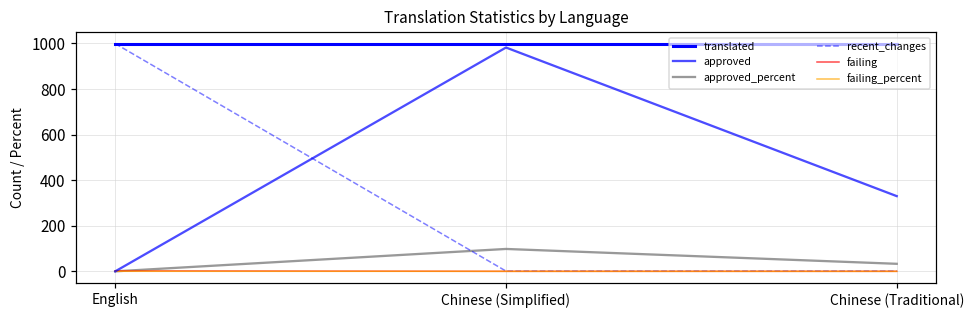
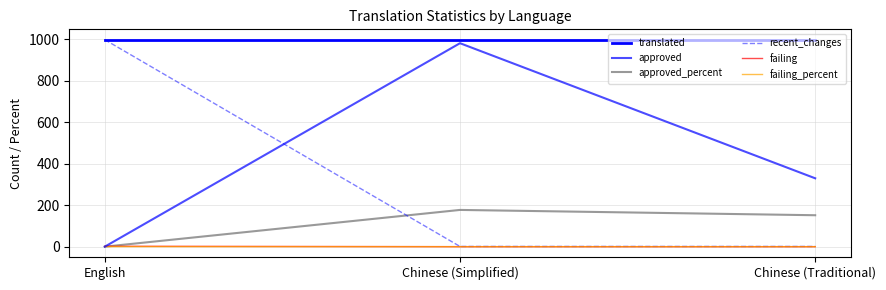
  {
    "approved_percent": {
-     "Chinese (Simplified)": 100,
-     "Chinese (Traditional)": 30
+     "Chinese (Simplified)": 180,
+     "Chinese (Traditional)": 150
    }
  }
